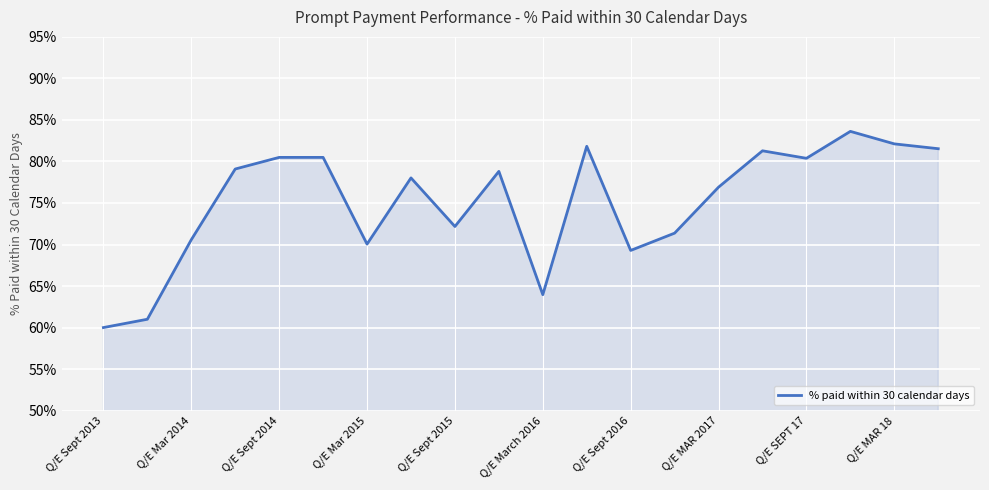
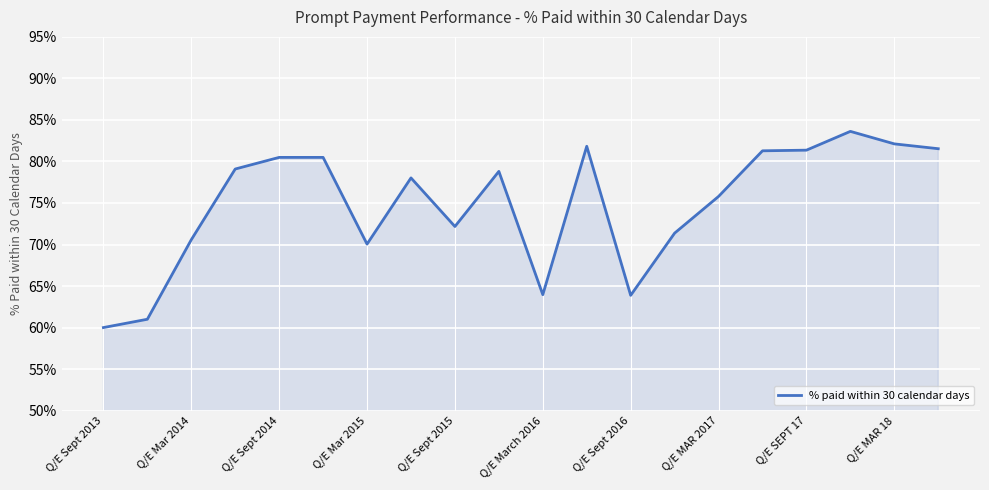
  {
    "Q/E Sept 2013": "60%",
    "Q/E Mar 2014": "71%",
    "Q/E Sept 2014": "80%",
    "Q/E Mar 2015": "70%",
    "Q/E Sept 2015": "72%",
    "Q/E March 2016": "64%",
-   "Q/E Sept 2016": "69%",
-   "Q/E MAR 2017": "77%",
-   "Q/E SEPT 17": "80%",
+   "Q/E Sept 2016": "64%",
+   "Q/E MAR 2017": "76%",
+   "Q/E SEPT 17": "81%",
    "Q/E MAR 18": "82%"
  }
